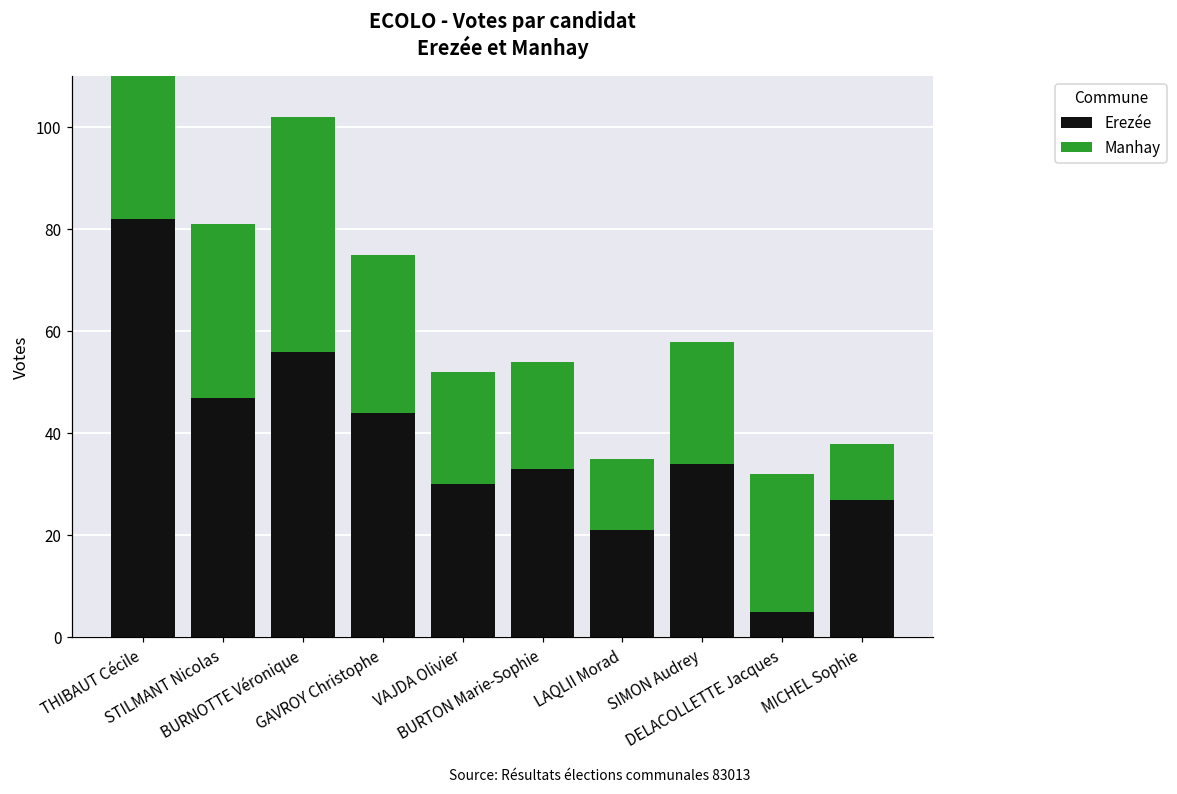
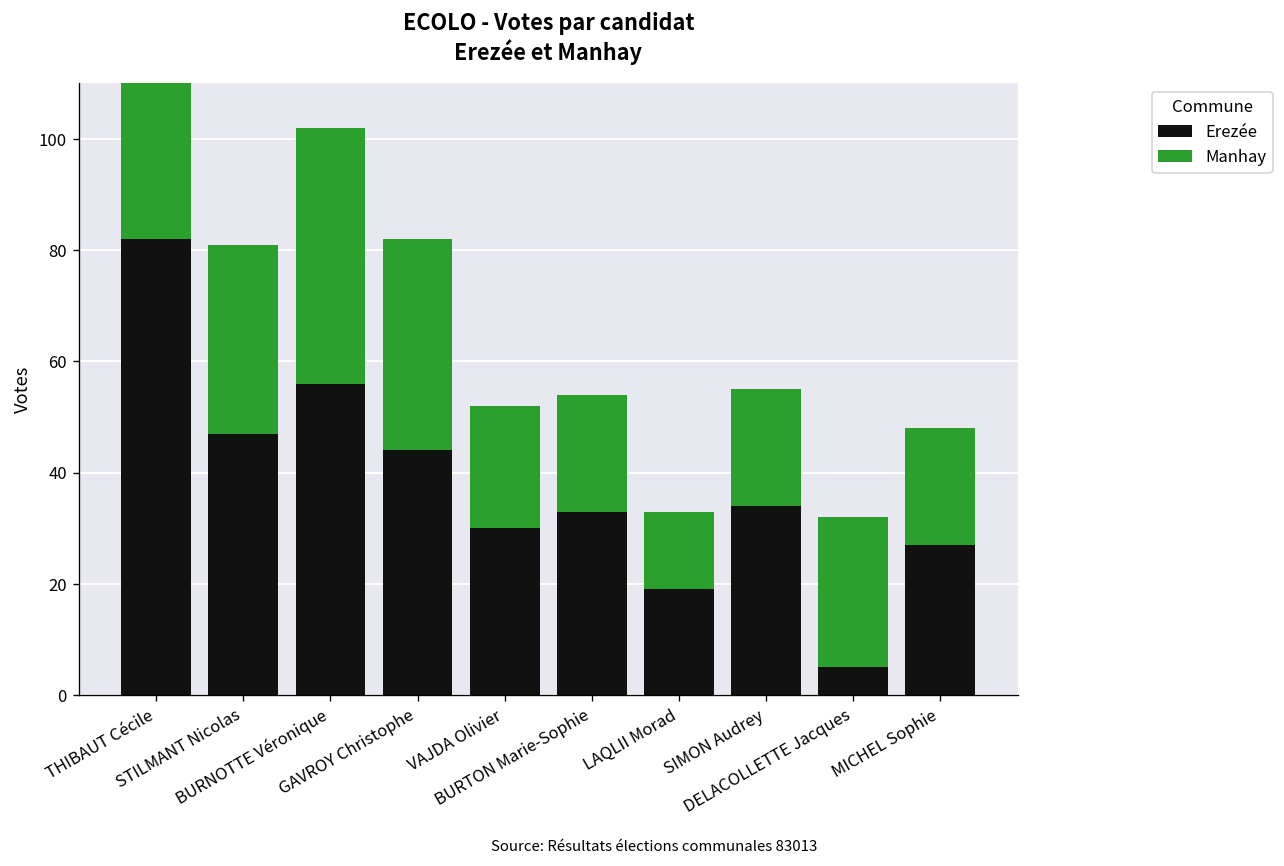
  {
    "Erezée": {
      "THIBAUT Cécile": 82,
      "STILMANT Nicolas": 47,
      "BURNOTTE Véronique": 56,
      "GAVROY Christophe": 44,
      "VAJDA Olivier": 30,
      "BURTON Marie-Sophie": 33,
-     "LAQLII Morad": 21,
+     "LAQLII Morad": 19,
      "SIMON Audrey": 34,
      "DELACOLLETTE Jacques": 5,
      "MICHEL Sophie": 27
    },
    "Manhay": {
      "STILMANT Nicolas": 34,
      "BURNOTTE Véronique": 46,
-     "GAVROY Christophe": 31,
+     "GAVROY Christophe": 38,
      "VAJDA Olivier": 22,
      "BURTON Marie-Sophie": 21,
      "LAQLII Morad": 14,
-     "SIMON Audrey": 24,
+     "SIMON Audrey": 21,
      "DELACOLLETTE Jacques": 27,
-     "MICHEL Sophie": 11
+     "MICHEL Sophie": 21
    }
  }
